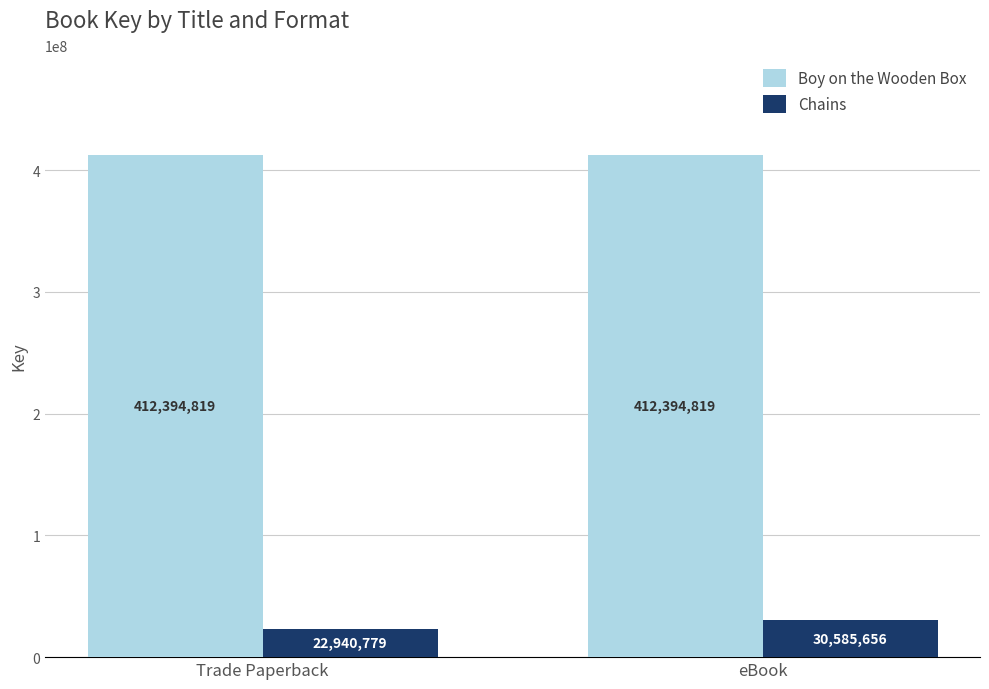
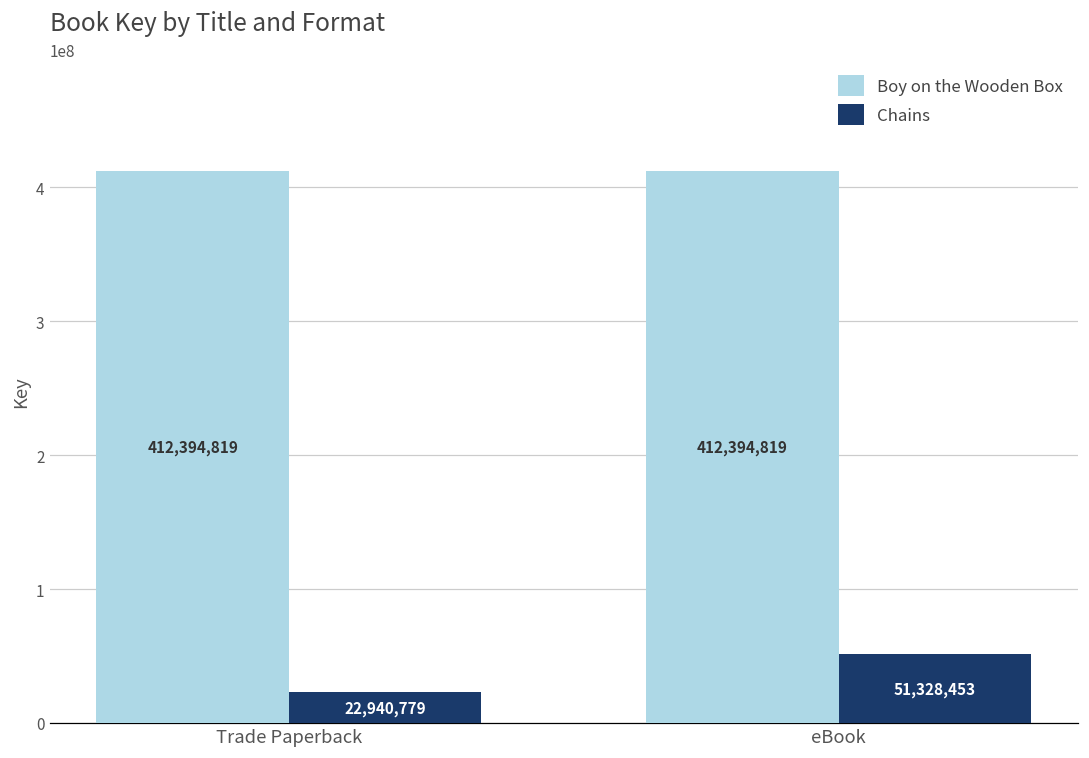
  {
    "Boy on the Wooden Box": {
      "Trade Paperback": "412,394,819",
      "eBook": "412,394,819"
    },
    "Chains": {
      "Trade Paperback": "22,940,779",
-     "eBook": "30,585,656"
+     "eBook": "51,328,453"
    }
  }
